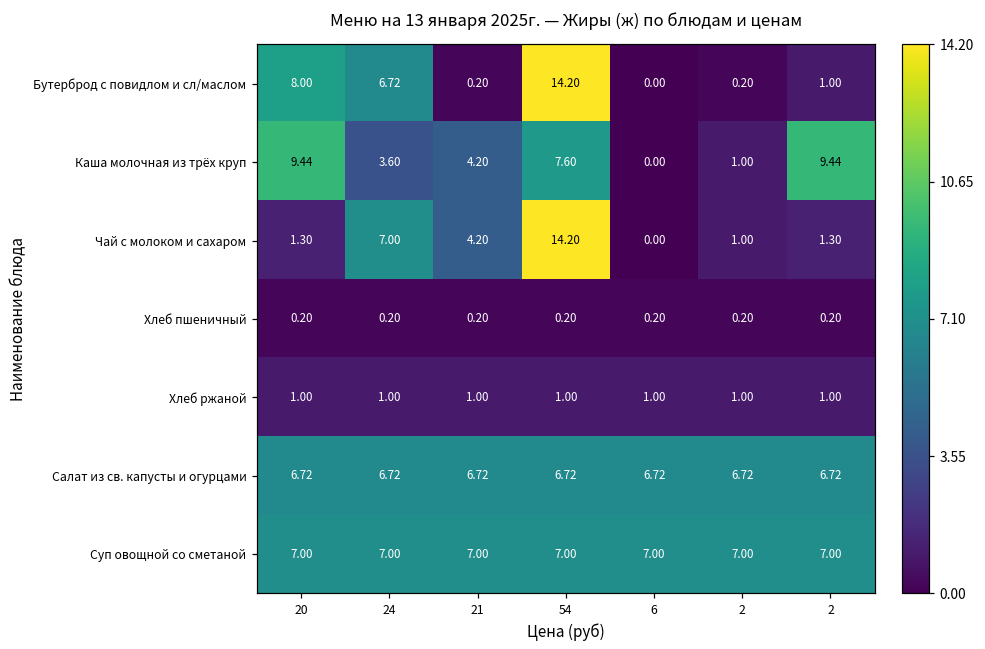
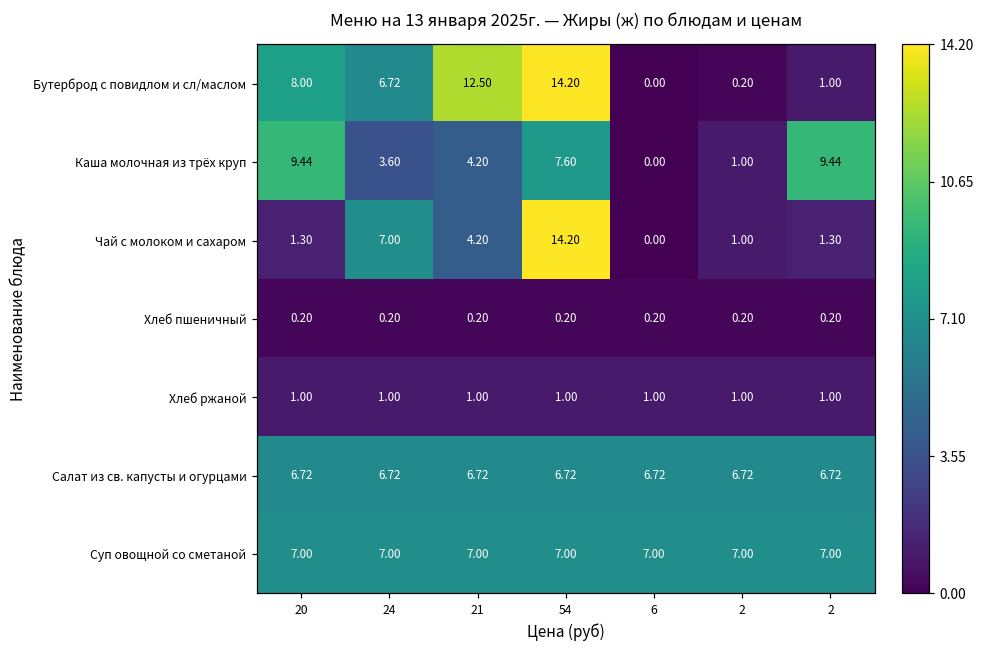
  {
    "Бутерброд с повидлом и сл/маслом": {
      "20": 8.00,
      "24": 6.72,
-     "21": 0.20,
+     "21": 12.50,
      "54": 14.20,
      "6": 0.00
    },
    "Каша молочная из трёх круп": {
      "20": 9.44,
      "24": 3.60,
      "21": 4.20,
      "54": 7.60,
      "6": 0.00
    },
    "Чай с молоком и сахаром": {
      "20": 1.30,
      "24": 7.00,
      "21": 4.20,
      "54": 14.20,
      "6": 0.00
    },
    "Хлеб пшеничный": {
      "20": 0.20,
      "24": 0.20,
      "21": 0.20,
      "54": 0.20,
      "6": 0.20
    },
    "Хлеб ржаной": {
      "20": 1.00,
      "24": 1.00,
      "21": 1.00,
      "54": 1.00,
      "6": 1.00
    },
    "Салат из св. капусты и огурцами": {
      "20": 6.72,
      "24": 6.72,
      "21": 6.72,
      "54": 6.72,
      "6": 6.72
    },
    "Суп овощной со сметаной": {
      "20": 7.00,
      "24": 7.00,
      "21": 7.00,
      "54": 7.00,
      "6": 7.00
    }
  }
